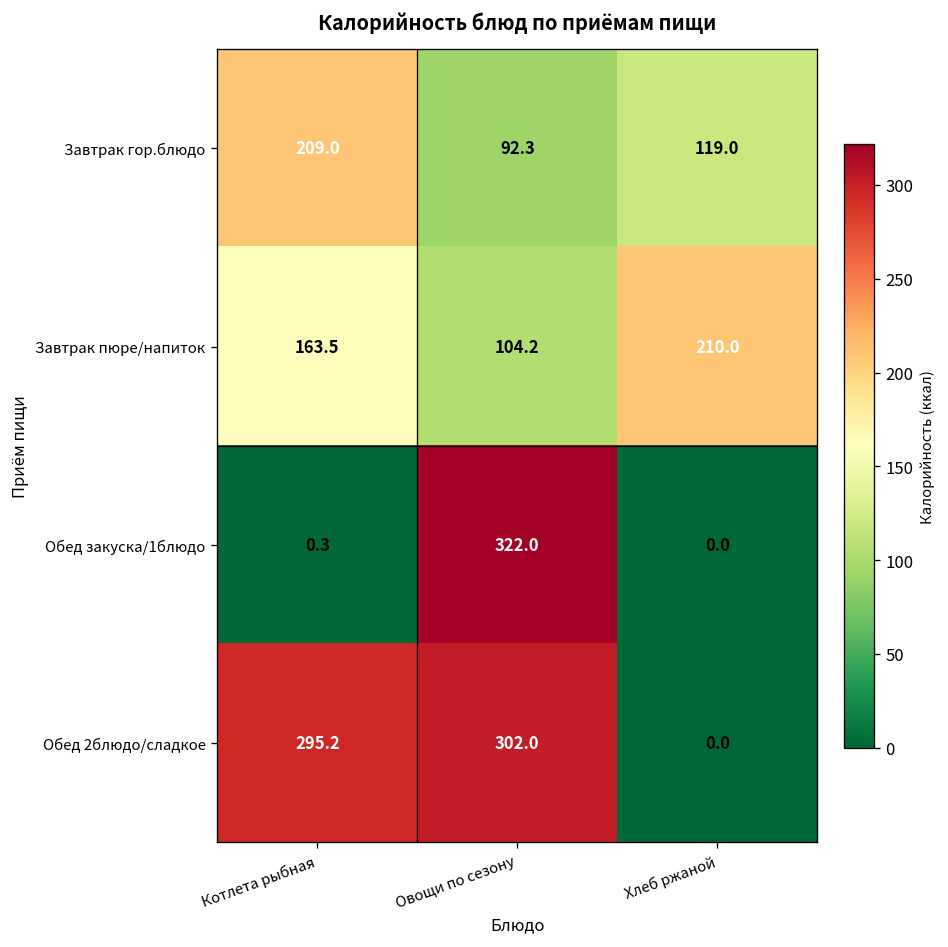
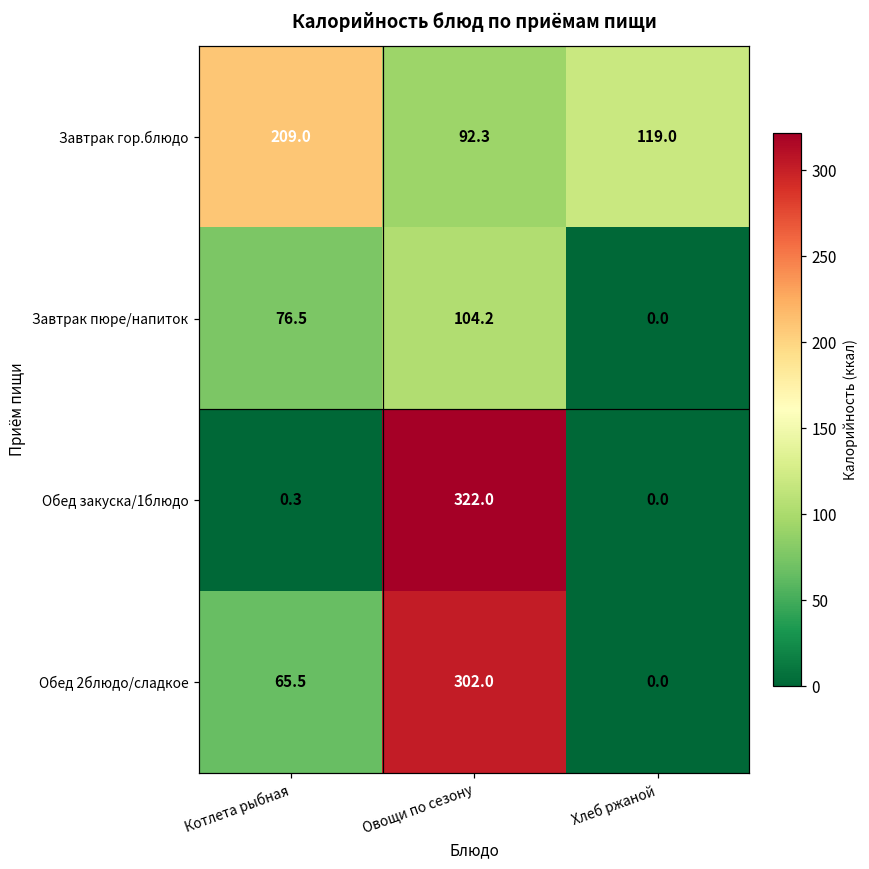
  {
    "Завтрак гор.блюдо": {
      "Котлета рыбная": 209.0,
      "Овощи по сезону": 92.3,
      "Хлеб ржаной": 119.0
    },
    "Завтрак пюре/напиток": {
-     "Котлета рыбная": 163.5,
+     "Котлета рыбная": 76.5,
      "Овощи по сезону": 104.2,
-     "Хлеб ржаной": 210.0
+     "Хлеб ржаной": 0.0
    },
    "Обед закуска/1блюдо": {
      "Котлета рыбная": 0.3,
      "Овощи по сезону": 322.0,
      "Хлеб ржаной": 0.0
    },
    "Обед 2блюдо/сладкое": {
-     "Котлета рыбная": 295.2,
+     "Котлета рыбная": 65.5,
      "Овощи по сезону": 302.0,
      "Хлеб ржаной": 0.0
    }
  }
